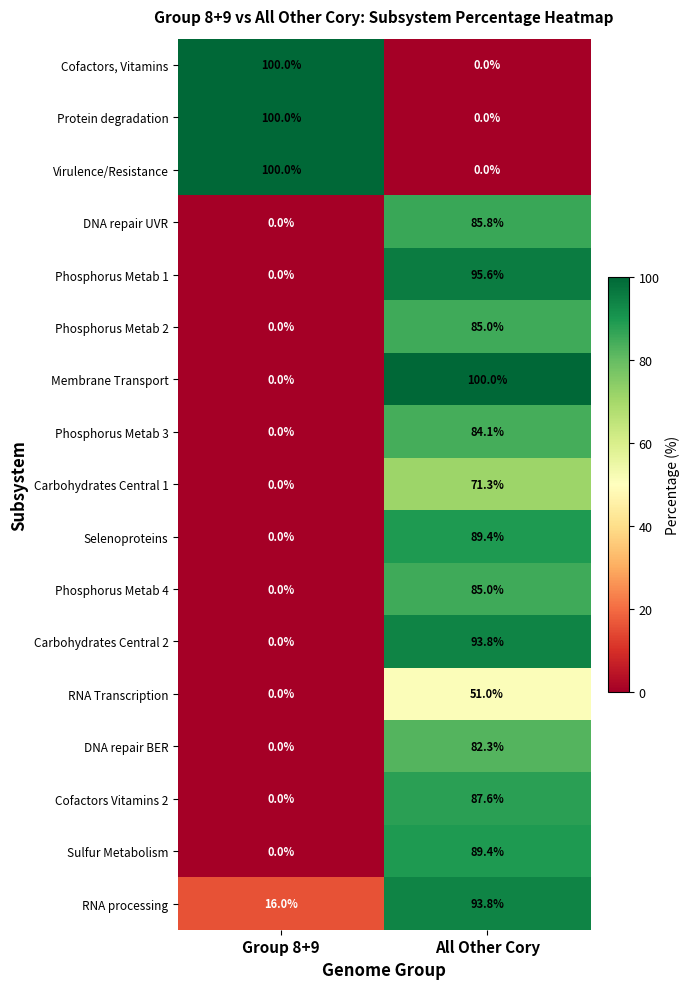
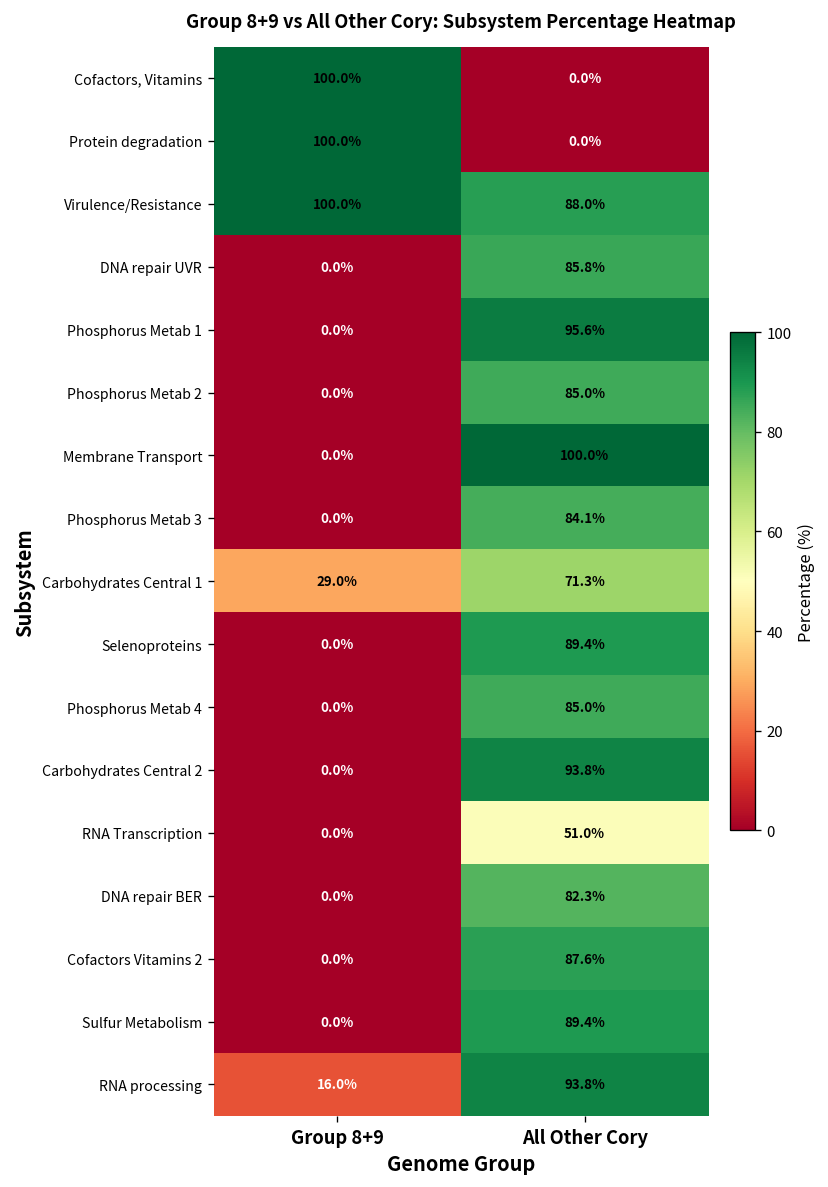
  {
    "Cofactors, Vitamins": {
      "Group 8+9": "100.0%",
      "All Other Cory": "0.0%"
    },
    "Protein degradation": {
      "Group 8+9": "100.0%",
      "All Other Cory": "0.0%"
    },
    "Virulence/Resistance": {
      "Group 8+9": "100.0%",
-     "All Other Cory": "0.0%"
+     "All Other Cory": "88.0%"
    },
    "DNA repair UVR": {
      "Group 8+9": "0.0%",
      "All Other Cory": "85.8%"
    },
    "Phosphorus Metab 1": {
      "Group 8+9": "0.0%",
      "All Other Cory": "95.6%"
    },
    "Phosphorus Metab 2": {
      "Group 8+9": "0.0%",
      "All Other Cory": "85.0%"
    },
    "Membrane Transport": {
      "Group 8+9": "0.0%",
      "All Other Cory": "100.0%"
    },
    "Phosphorus Metab 3": {
      "Group 8+9": "0.0%",
      "All Other Cory": "84.1%"
    },
    "Carbohydrates Central 1": {
-     "Group 8+9": "0.0%",
+     "Group 8+9": "29.0%",
      "All Other Cory": "71.3%"
    },
    "Selenoproteins": {
      "Group 8+9": "0.0%",
      "All Other Cory": "89.4%"
    },
    "Phosphorus Metab 4": {
      "Group 8+9": "0.0%",
      "All Other Cory": "85.0%"
    },
    "Carbohydrates Central 2": {
      "Group 8+9": "0.0%",
      "All Other Cory": "93.8%"
    },
    "RNA Transcription": {
      "Group 8+9": "0.0%",
      "All Other Cory": "51.0%"
    },
    "DNA repair BER": {
      "Group 8+9": "0.0%",
      "All Other Cory": "82.3%"
    },
    "Cofactors Vitamins 2": {
      "Group 8+9": "0.0%",
      "All Other Cory": "87.6%"
    },
    "Sulfur Metabolism": {
      "Group 8+9": "0.0%",
      "All Other Cory": "89.4%"
    },
    "RNA processing": {
      "Group 8+9": "16.0%",
      "All Other Cory": "93.8%"
    }
  }
